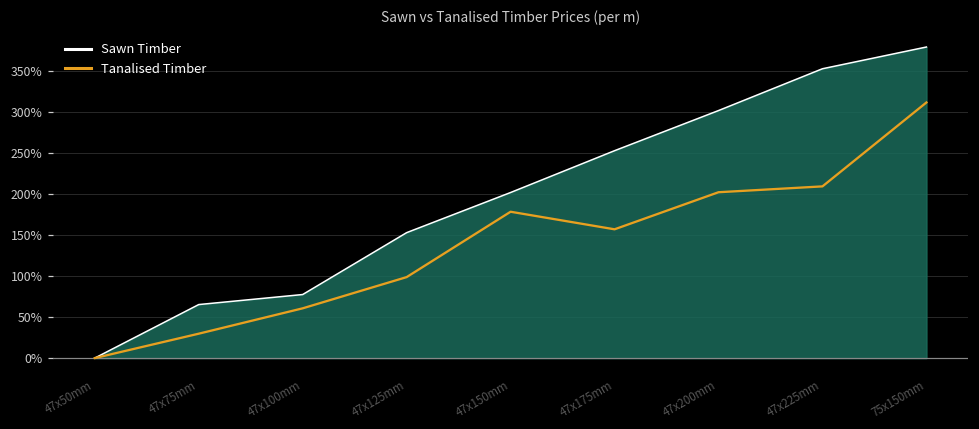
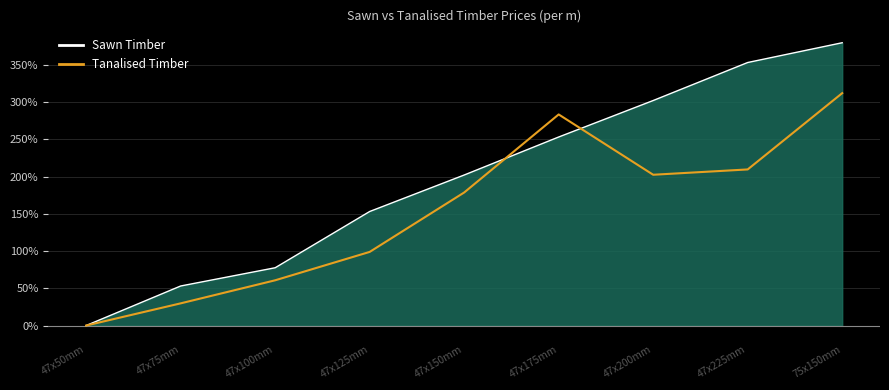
  {
    "Sawn Timber": {
-     "47x75mm": "70%",
+     "47x75mm": "50%",
      "47x100mm": "80%",
      "47x125mm": "150%",
      "47x150mm": "200%",
      "47x175mm": "250%",
      "47x200mm": "300%",
      "47x225mm": "350%",
      "75x150mm": "380%"
    },
    "Tanalised Timber": {
      "47x75mm": "30%",
      "47x100mm": "60%",
      "47x125mm": "100%",
      "47x150mm": "180%",
-     "47x175mm": "160%",
+     "47x175mm": "280%",
      "47x200mm": "200%",
      "47x225mm": "210%",
      "75x150mm": "310%"
    }
  }
